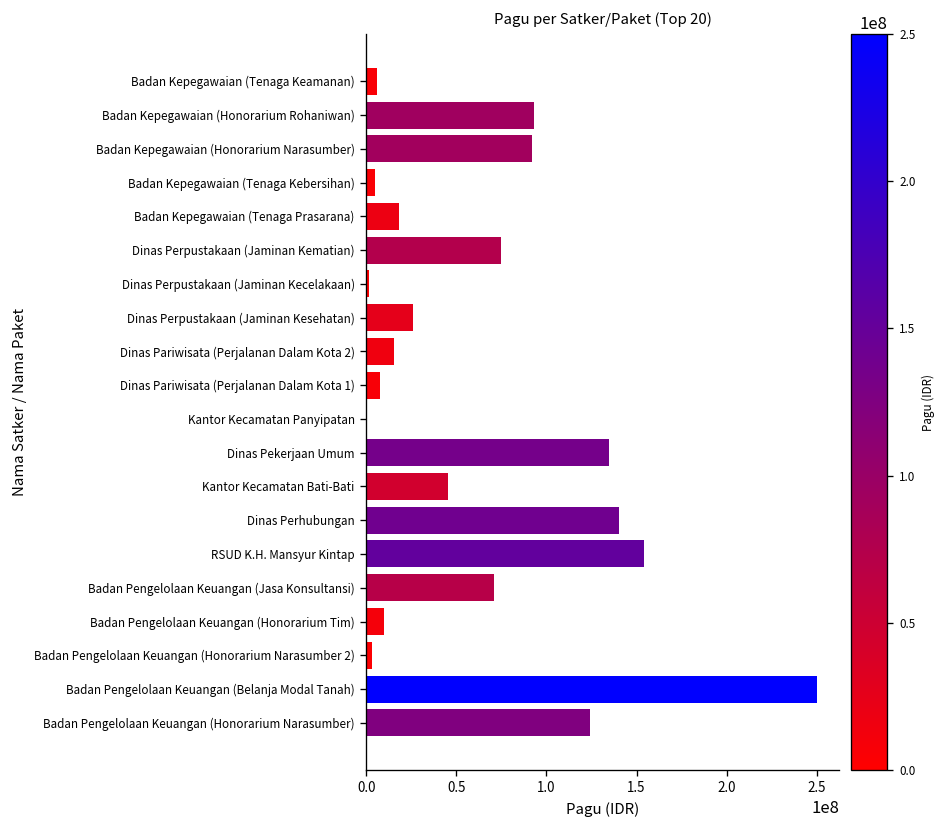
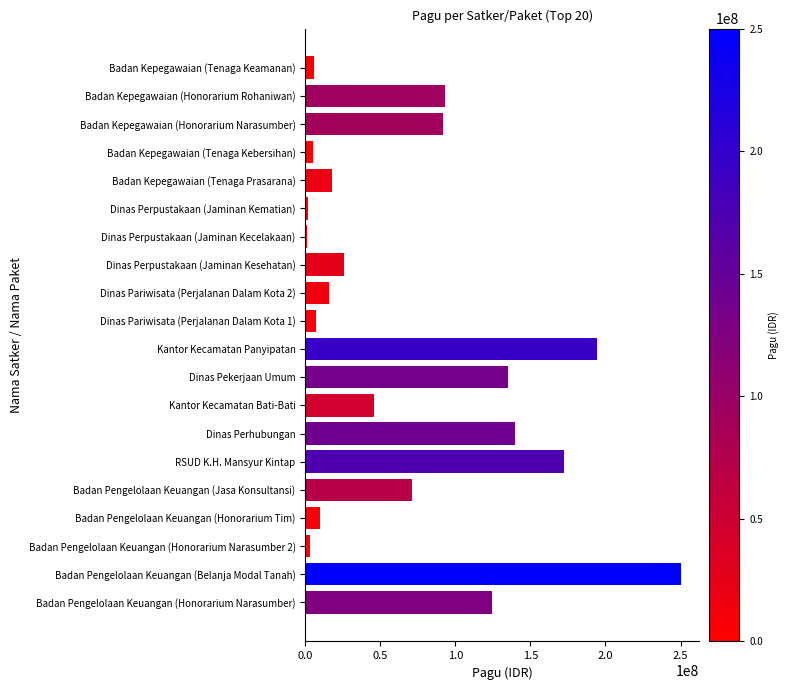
  {
    "Badan Kepegawaian (Tenaga Keamanan)": 6000000,
    "Badan Kepegawaian (Honorarium Rohaniwan)": 93000000,
    "Badan Kepegawaian (Honorarium Narasumber)": 92000000,
    "Badan Kepegawaian (Tenaga Kebersihan)": 5000000,
    "Badan Kepegawaian (Tenaga Prasarana)": 18000000,
-   "Dinas Perpustakaan (Jaminan Kematian)": 75000000,
+   "Dinas Perpustakaan (Jaminan Kematian)": 2000000,
    "Dinas Perpustakaan (Jaminan Kesehatan)": 26000000,
    "Dinas Pariwisata (Perjalanan Dalam Kota 2)": 15000000,
    "Dinas Pariwisata (Perjalanan Dalam Kota 1)": 7000000,
-   "Kantor Kecamatan Panyipatan": 0,
+   "Kantor Kecamatan Panyipatan": 195000000,
    "Dinas Pekerjaan Umum": 135000000,
    "Kantor Kecamatan Bati-Bati": 46000000,
    "Dinas Perhubungan": 140000000,
-   "RSUD K.H. Mansyur Kintap": 154000000,
+   "RSUD K.H. Mansyur Kintap": 172000000,
    "Badan Pengelolaan Keuangan (Jasa Konsultansi)": 71000000,
    "Badan Pengelolaan Keuangan (Honorarium Tim)": 10000000,
    "Badan Pengelolaan Keuangan (Honorarium Narasumber 2)": 3000000,
    "Badan Pengelolaan Keuangan (Belanja Modal Tanah)": 250000000,
    "Badan Pengelolaan Keuangan (Honorarium Narasumber)": 124000000
  }
